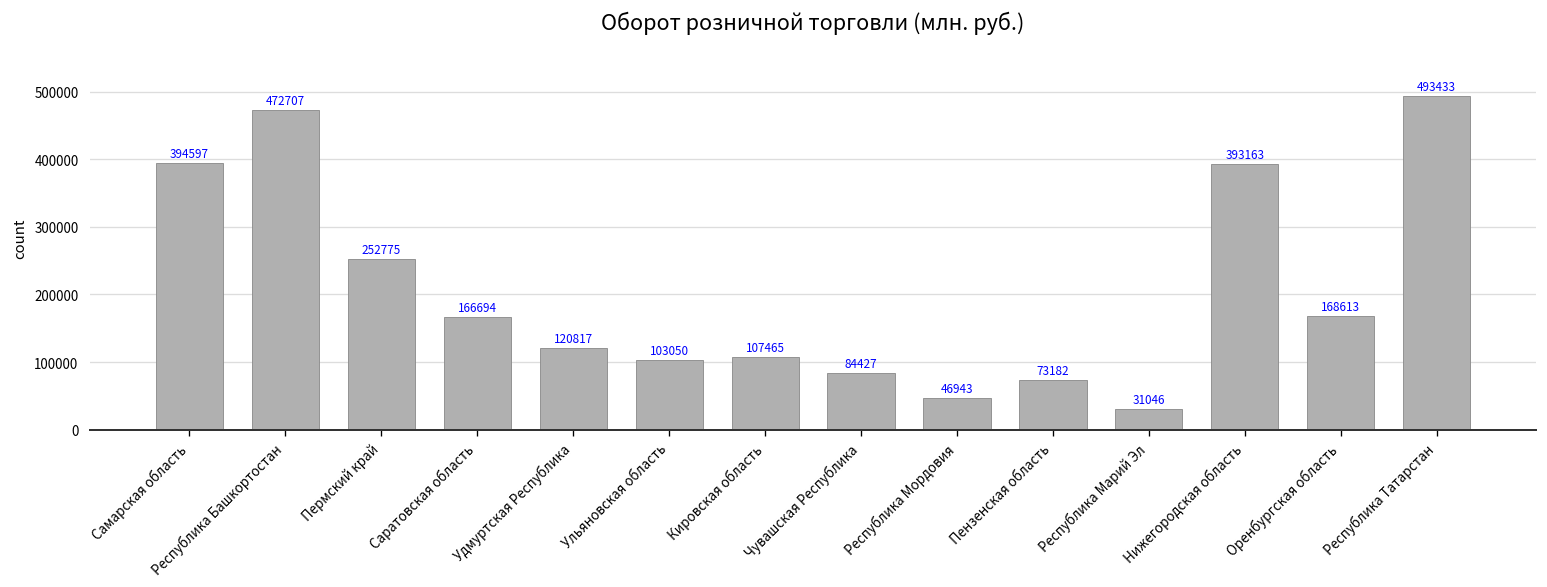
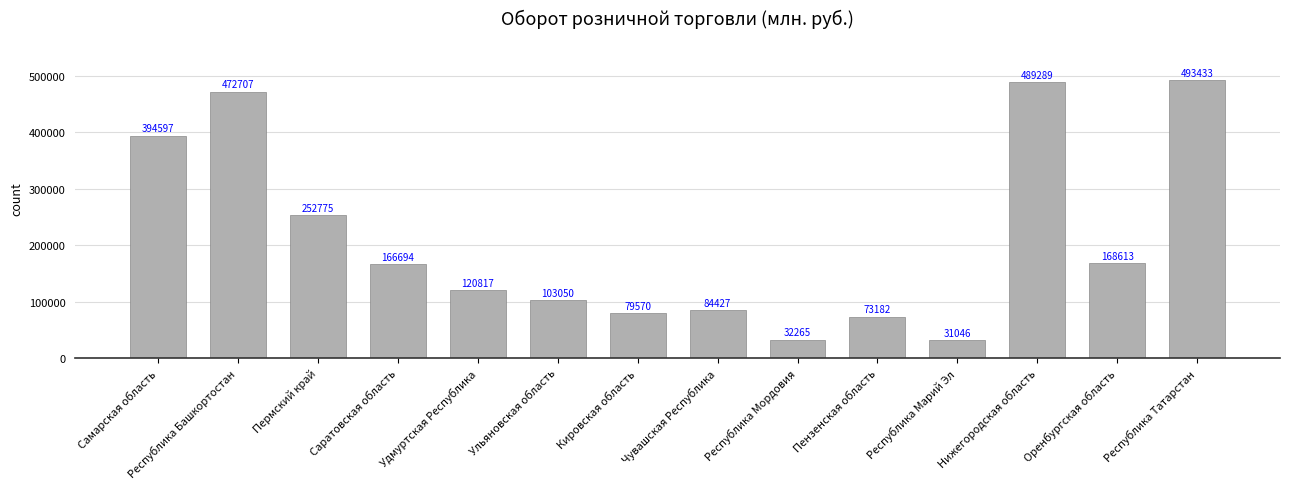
  {
    "Самарская область": 394597,
    "Республика Башкортостан": 472707,
    "Пермский край": 252775,
    "Саратовская область": 166694,
    "Удмуртская Республика": 120817,
    "Ульяновская область": 103050,
-   "Кировская область": 107465,
+   "Кировская область": 79570,
    "Чувашская Республика": 84427,
-   "Республика Мордовия": 46943,
+   "Республика Мордовия": 32265,
    "Пензенская область": 73182,
    "Республика Марий Эл": 31046,
-   "Нижегородская область": 393163,
+   "Нижегородская область": 489289,
    "Оренбургская область": 168613,
    "Республика Татарстан": 493433
  }
